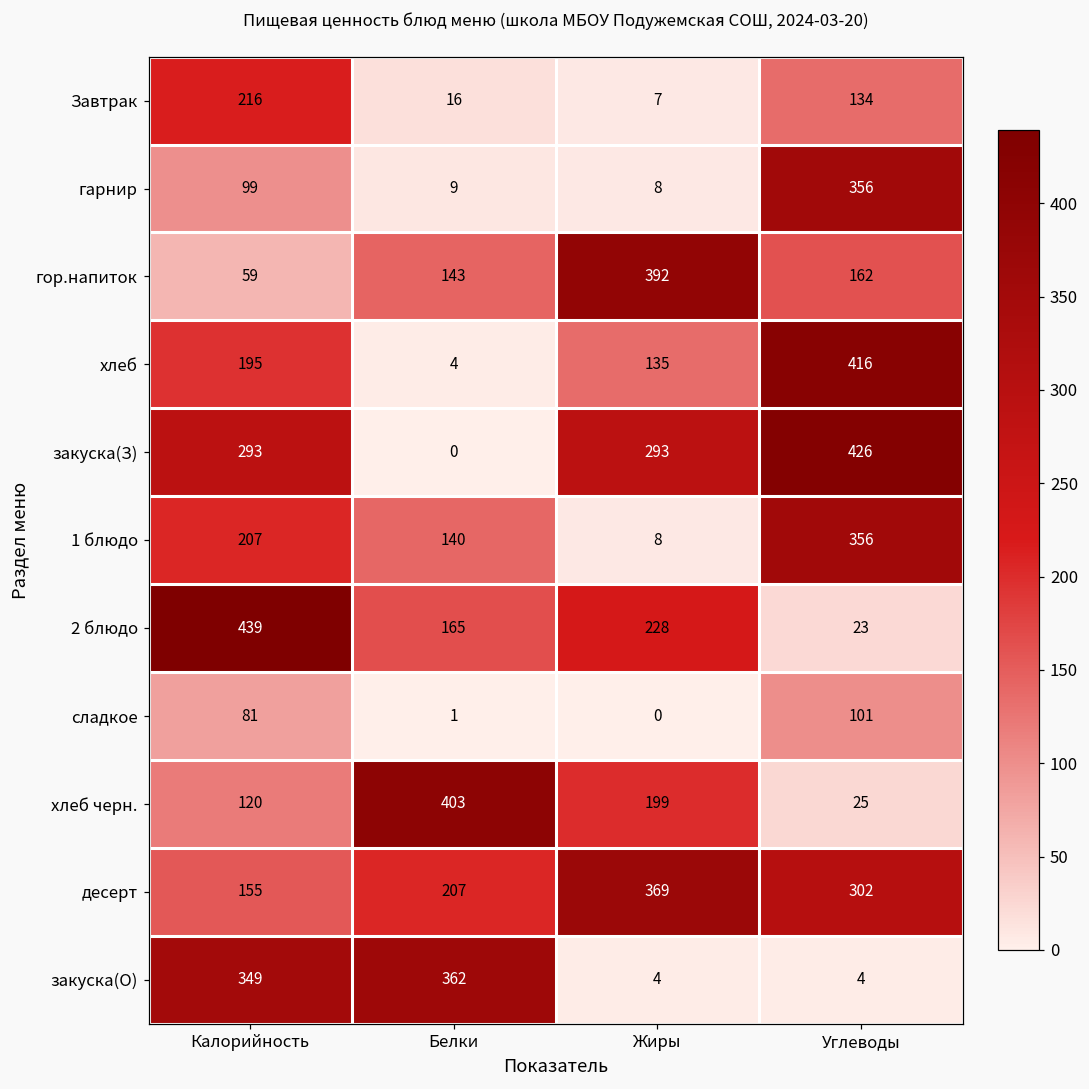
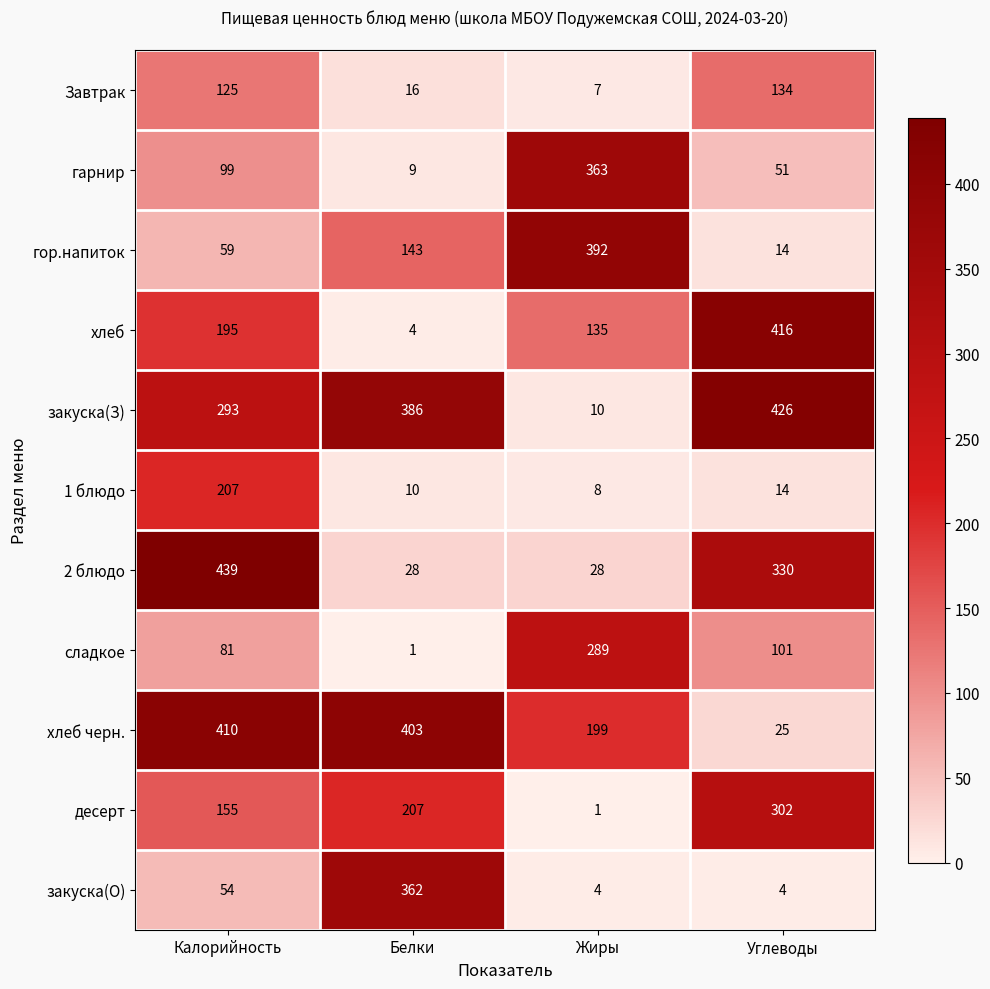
  {
    "Завтрак": {
-     "Калорийность": 216,
+     "Калорийность": 125,
      "Белки": 16,
      "Жиры": 7,
      "Углеводы": 134
    },
    "гарнир": {
      "Калорийность": 99,
      "Белки": 9,
-     "Жиры": 8,
-     "Углеводы": 356
+     "Жиры": 363,
+     "Углеводы": 51
    },
    "гор.напиток": {
      "Калорийность": 59,
      "Белки": 143,
      "Жиры": 392,
-     "Углеводы": 162
+     "Углеводы": 14
    },
    "хлеб": {
      "Калорийность": 195,
      "Белки": 4,
      "Жиры": 135,
      "Углеводы": 416
    },
    "закуска(З)": {
      "Калорийность": 293,
-     "Белки": 0,
-     "Жиры": 293,
+     "Белки": 386,
+     "Жиры": 10,
      "Углеводы": 426
    },
    "1 блюдо": {
      "Калорийность": 207,
-     "Белки": 140,
+     "Белки": 10,
      "Жиры": 8,
-     "Углеводы": 356
+     "Углеводы": 14
    },
    "2 блюдо": {
      "Калорийность": 439,
-     "Белки": 165,
-     "Жиры": 228,
-     "Углеводы": 23
+     "Белки": 28,
+     "Жиры": 28,
+     "Углеводы": 330
    },
    "сладкое": {
      "Калорийность": 81,
      "Белки": 1,
-     "Жиры": 0,
+     "Жиры": 289,
      "Углеводы": 101
    },
    "хлеб черн.": {
-     "Калорийность": 120,
+     "Калорийность": 410,
      "Белки": 403,
      "Жиры": 199,
      "Углеводы": 25
    },
    "десерт": {
      "Калорийность": 155,
      "Белки": 207,
-     "Жиры": 369,
+     "Жиры": 1,
      "Углеводы": 302
    },
    "закуска(О)": {
-     "Калорийность": 349,
+     "Калорийность": 54,
      "Белки": 362,
      "Жиры": 4,
      "Углеводы": 4
    }
  }
